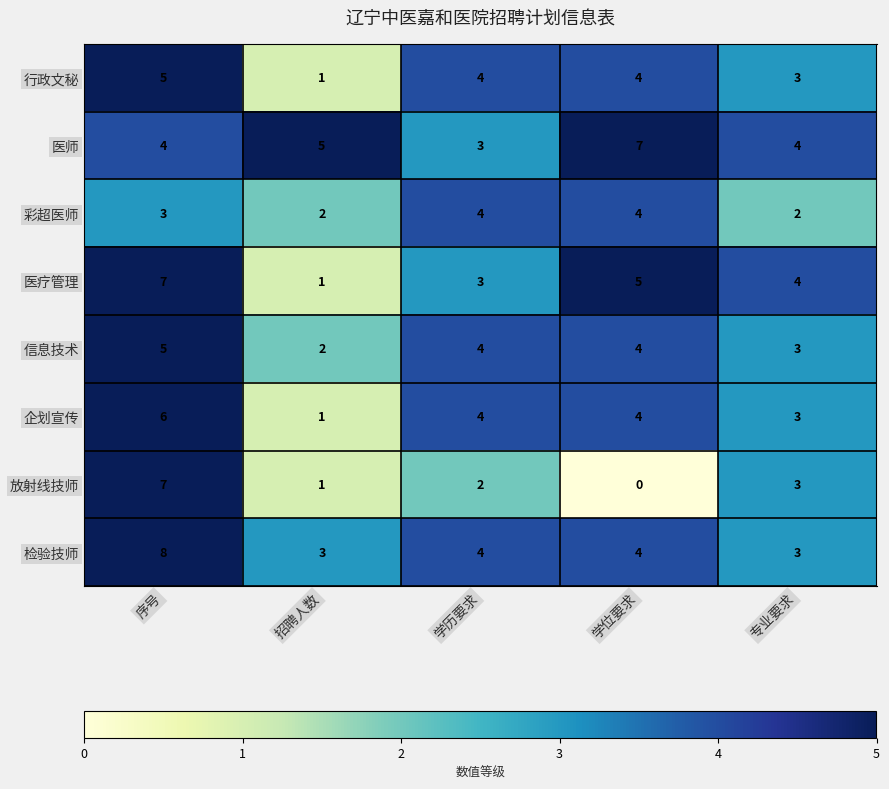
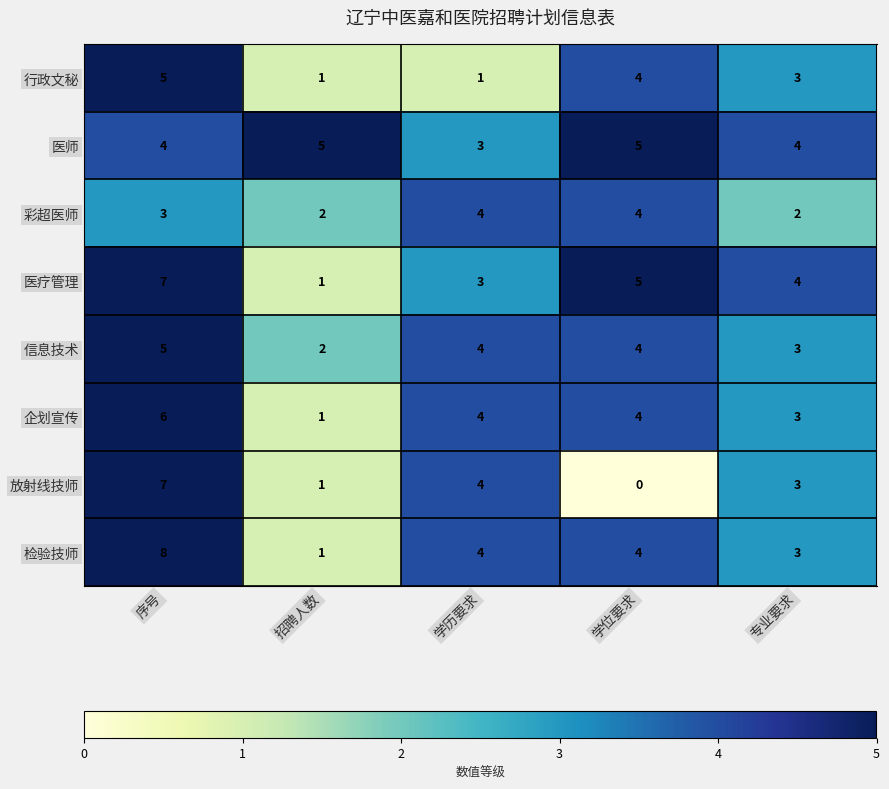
  {
    "行政文秘": {
      "序号": 5,
      "招聘人数": 1,
-     "学历要求": 4,
+     "学历要求": 1,
      "学位要求": 4,
      "专业要求": 3
    },
    "医师": {
      "序号": 4,
      "招聘人数": 5,
      "学历要求": 3,
-     "学位要求": 7,
+     "学位要求": 5,
      "专业要求": 4
    },
    "彩超医师": {
      "序号": 3,
      "招聘人数": 2,
      "学历要求": 4,
      "学位要求": 4,
      "专业要求": 2
    },
    "医疗管理": {
      "序号": 7,
      "招聘人数": 1,
      "学历要求": 3,
      "学位要求": 5,
      "专业要求": 4
    },
    "信息技术": {
      "序号": 5,
      "招聘人数": 2,
      "学历要求": 4,
      "学位要求": 4,
      "专业要求": 3
    },
    "企划宣传": {
      "序号": 6,
      "招聘人数": 1,
      "学历要求": 4,
      "学位要求": 4,
      "专业要求": 3
    },
    "放射线技师": {
      "序号": 7,
      "招聘人数": 1,
-     "学历要求": 2,
+     "学历要求": 4,
      "学位要求": 0,
      "专业要求": 3
    },
    "检验技师": {
      "序号": 8,
-     "招聘人数": 3,
+     "招聘人数": 1,
      "学历要求": 4,
      "学位要求": 4,
      "专业要求": 3
    }
  }
